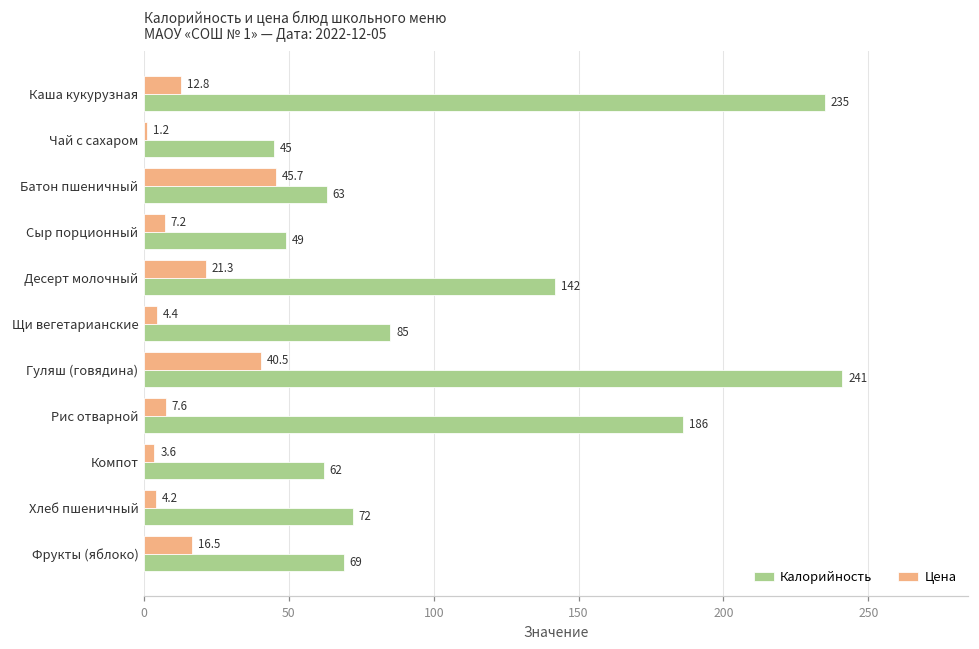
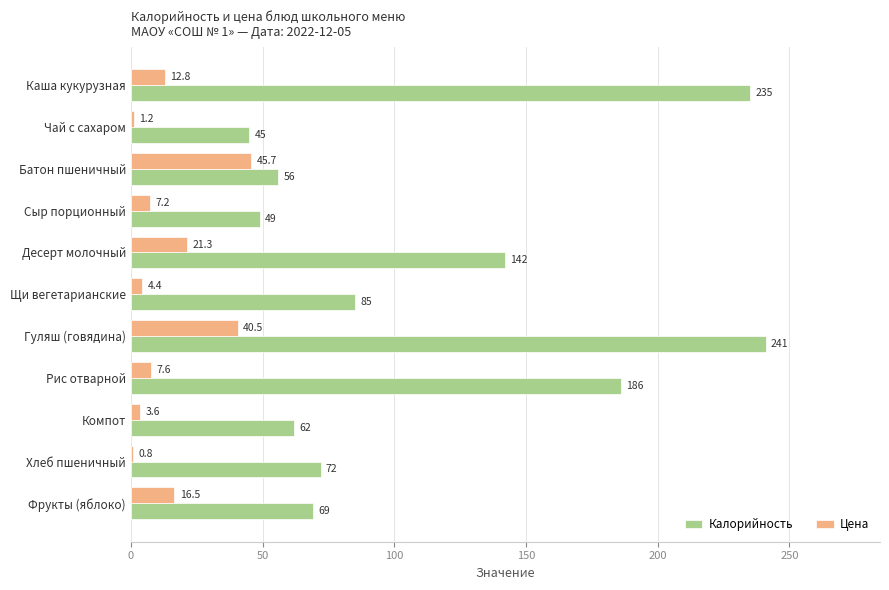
  {
    "Калорийность": {
      "Каша кукурузная": 235,
      "Чай с сахаром": 45,
-     "Батон пшеничный": 63,
+     "Батон пшеничный": 56,
      "Сыр порционный": 49,
      "Десерт молочный": 142,
      "Щи вегетарианские": 85,
      "Гуляш (говядина)": 241,
      "Рис отварной": 186,
      "Компот": 62,
      "Хлеб пшеничный": 72,
      "Фрукты (яблоко)": 69
    },
    "Цена": {
      "Каша кукурузная": 12.8,
      "Чай с сахаром": 1.2,
      "Батон пшеничный": 45.7,
      "Сыр порционный": 7.2,
      "Десерт молочный": 21.3,
      "Щи вегетарианские": 4.4,
      "Гуляш (говядина)": 40.5,
      "Рис отварной": 7.6,
      "Компот": 3.6,
-     "Хлеб пшеничный": 4.2,
+     "Хлеб пшеничный": 0.8,
      "Фрукты (яблоко)": 16.5
    }
  }
